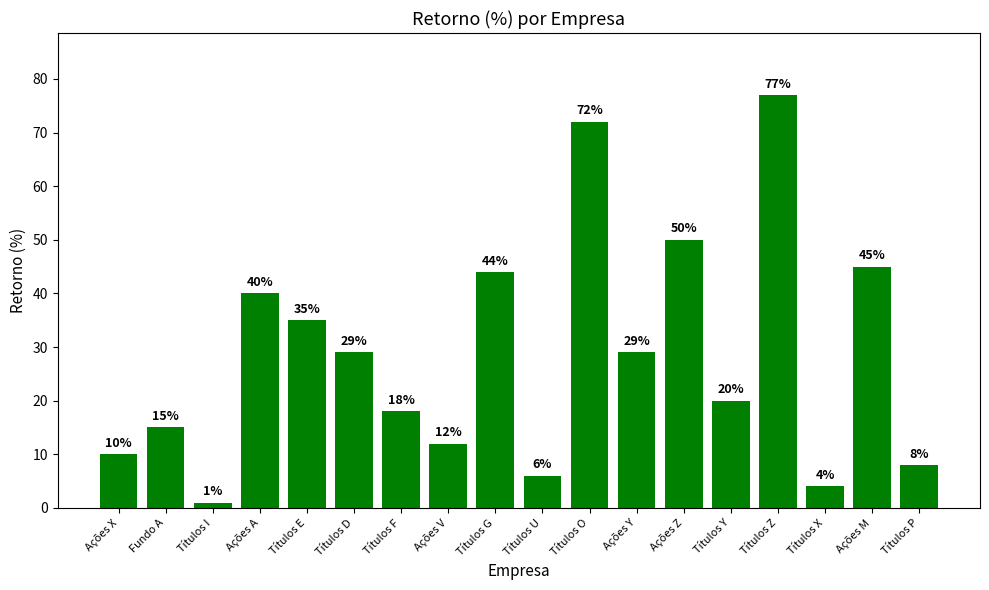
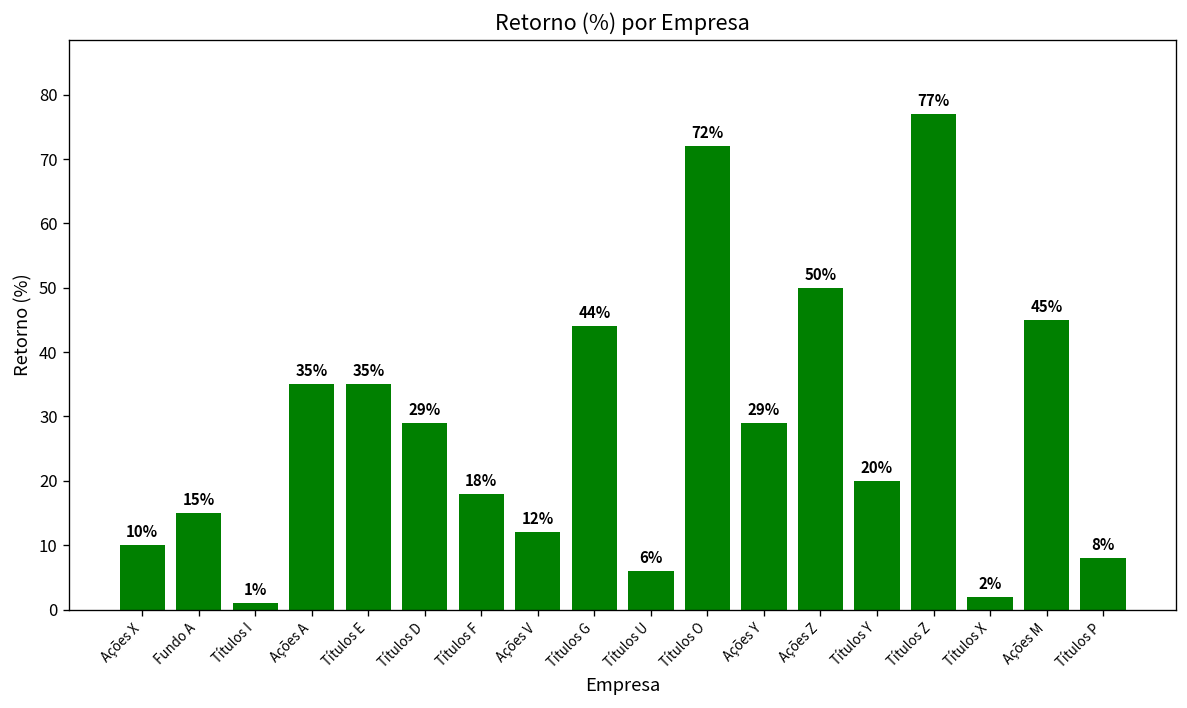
  {
    "Ações X": "10%",
    "Fundo A": "15%",
    "Títulos I": "1%",
-   "Ações A": "40%",
+   "Ações A": "35%",
    "Títulos E": "35%",
    "Títulos D": "29%",
    "Títulos F": "18%",
    "Ações V": "12%",
    "Títulos G": "44%",
    "Títulos U": "6%",
    "Títulos O": "72%",
    "Ações Y": "29%",
    "Ações Z": "50%",
    "Títulos Y": "20%",
    "Títulos Z": "77%",
-   "Títulos X": "4%",
+   "Títulos X": "2%",
    "Ações M": "45%",
    "Títulos P": "8%"
  }
